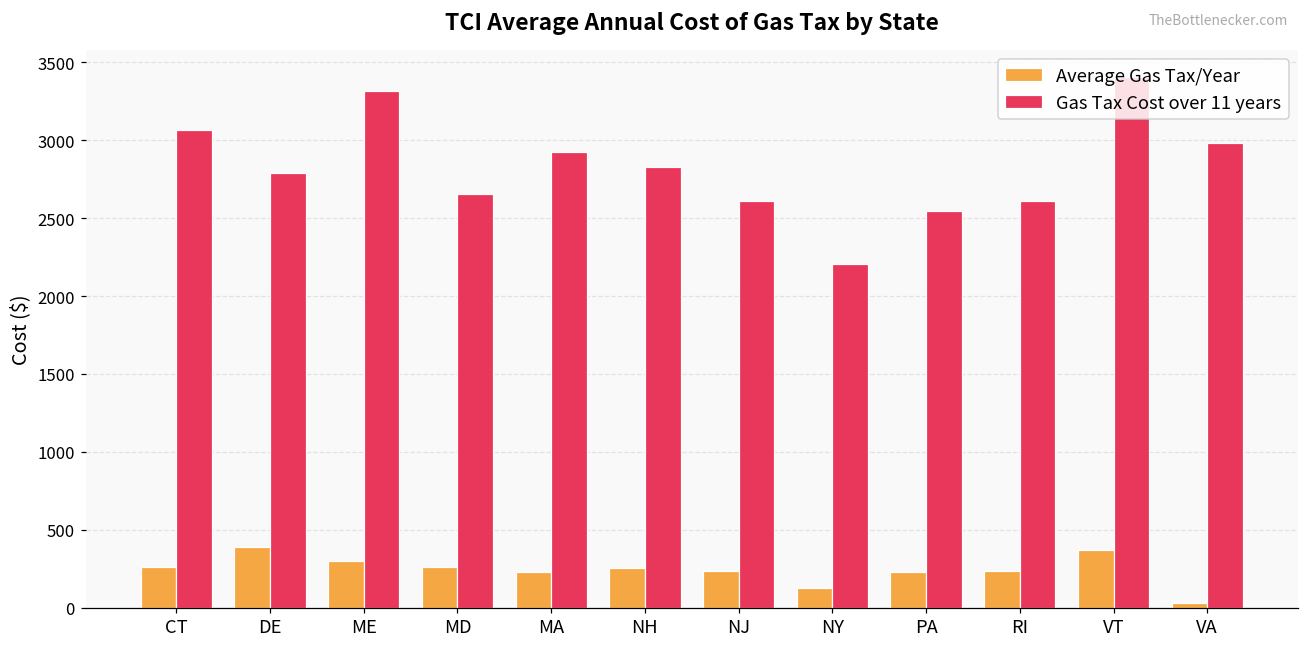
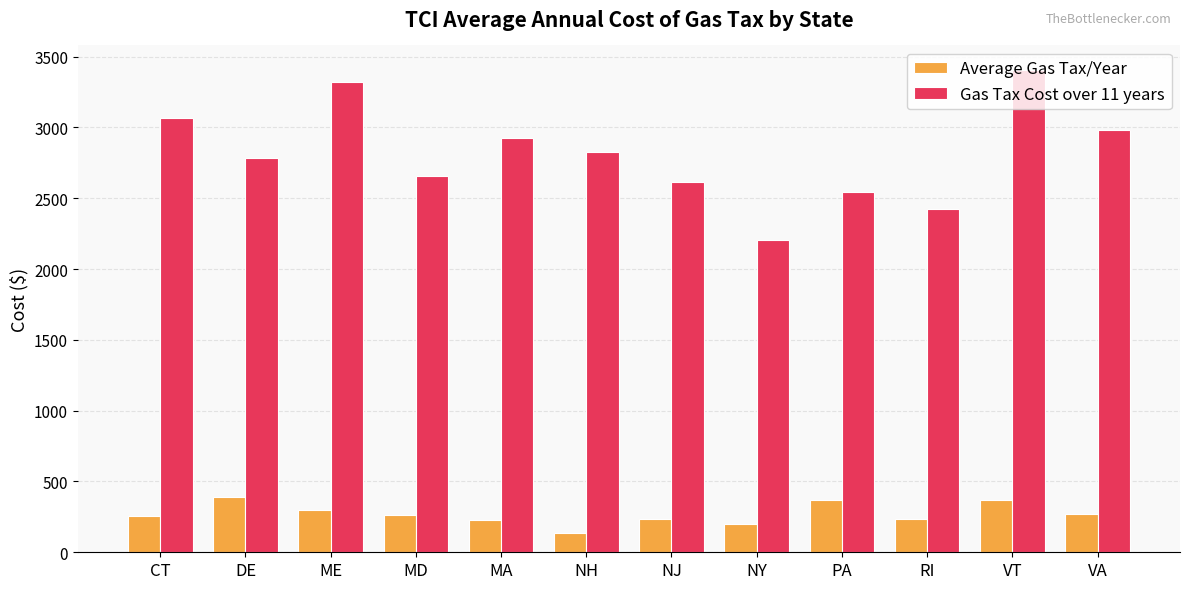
  {
    "Average Gas Tax/Year": {
      "CT": 260,
      "DE": 390,
      "ME": 300,
      "MD": 260,
      "MA": 230,
-     "NH": 260,
+     "NH": 140,
      "NJ": 240,
-     "NY": 130,
-     "PA": 230,
+     "NY": 200,
+     "PA": 370,
      "RI": 240,
      "VT": 370,
-     "VA": 30
+     "VA": 270
    },
    "Gas Tax Cost over 11 years": {
      "CT": 3070,
      "DE": 2790,
      "ME": 3320,
      "MD": 2660,
      "MA": 2930,
      "NH": 2830,
      "NJ": 2610,
      "NY": 2210,
      "PA": 2540,
-     "RI": 2610,
+     "RI": 2420,
      "VA": 2980
    }
  }
